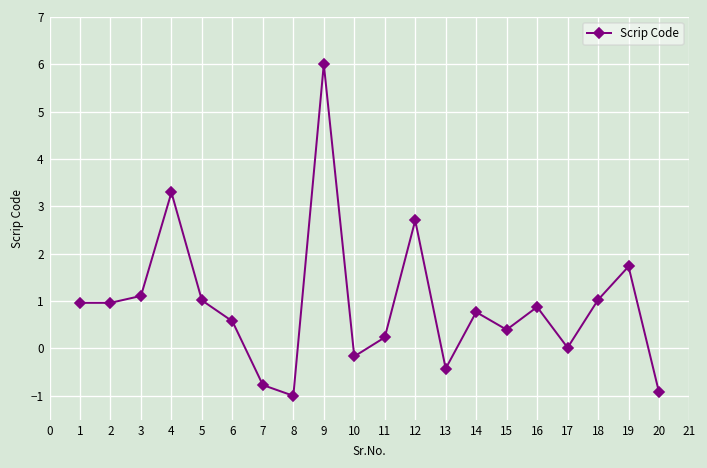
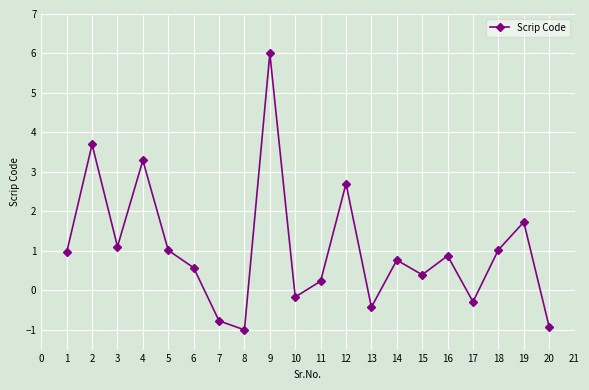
  {
    "1": 1.0,
-   "2": 1.0,
+   "2": 3.7,
    "3": 1.1,
    "4": 3.3,
    "5": 1.0,
    "6": 0.6,
    "7": -0.8,
    "8": -1.0,
    "9": 6.0,
    "10": -0.2,
    "11": 0.2,
    "12": 2.7,
    "13": -0.4,
    "14": 0.8,
    "15": 0.4,
    "16": 0.9,
-   "17": 0.0,
+   "17": -0.3,
    "18": 1.0,
    "19": 1.7,
    "20": -0.9
  }
